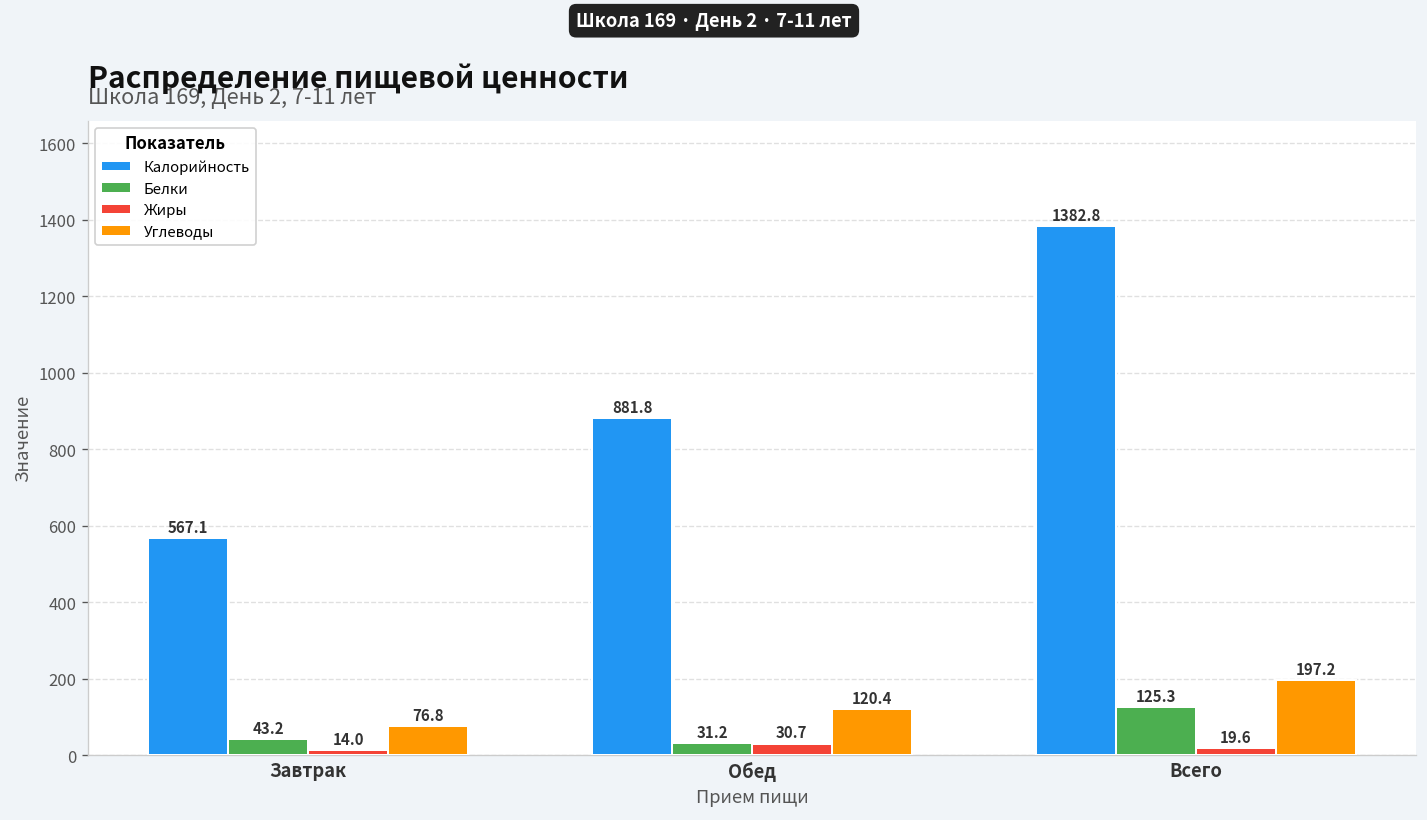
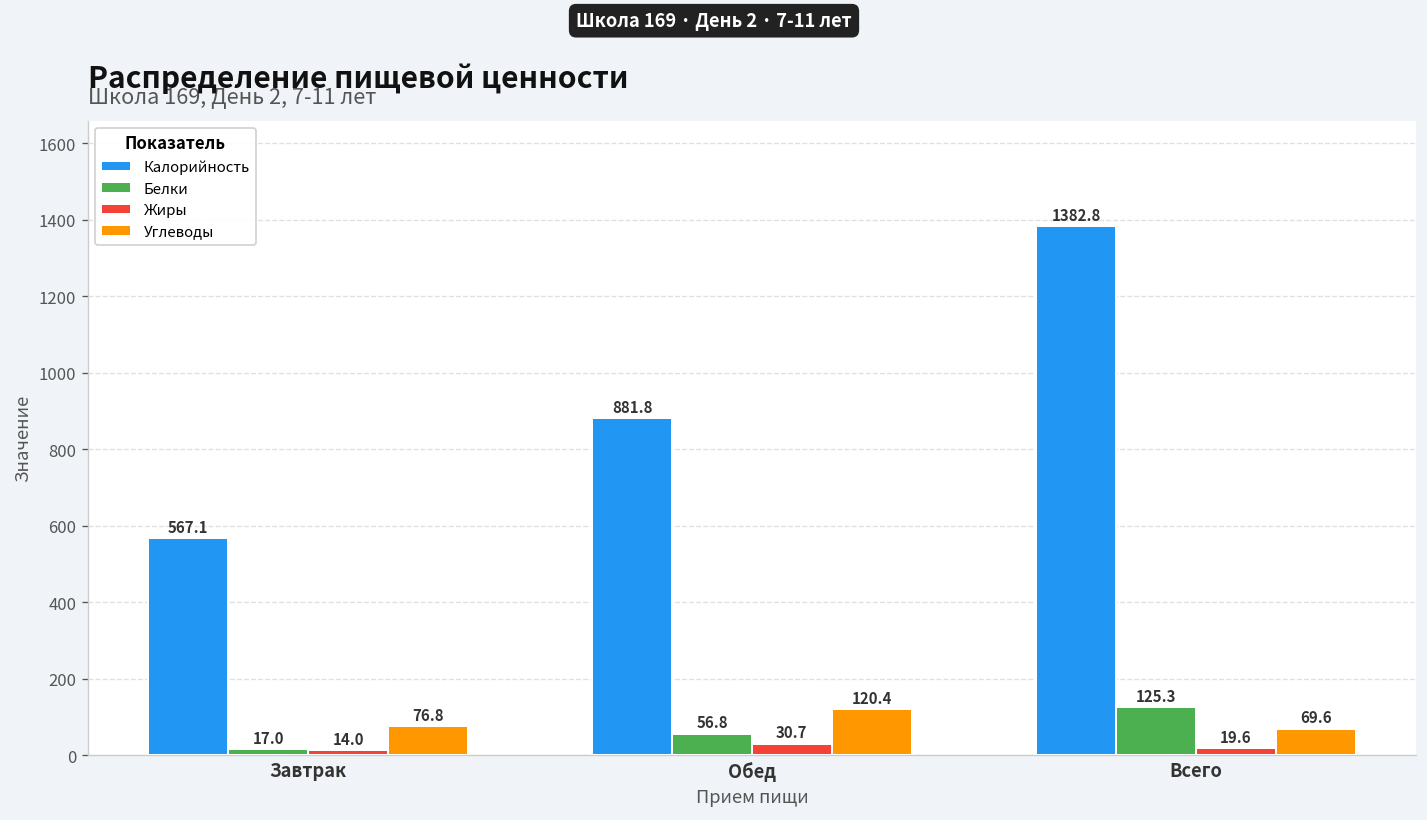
  {
    "Калорийность": {
      "Завтрак": 567.1,
      "Обед": 881.8,
      "Всего": 1382.8
    },
    "Белки": {
-     "Завтрак": 43.2,
-     "Обед": 31.2,
+     "Завтрак": 17.0,
+     "Обед": 56.8,
      "Всего": 125.3
    },
    "Жиры": {
      "Завтрак": 14.0,
      "Обед": 30.7,
      "Всего": 19.6
    },
    "Углеводы": {
      "Завтрак": 76.8,
      "Обед": 120.4,
-     "Всего": 197.2
+     "Всего": 69.6
    }
  }
